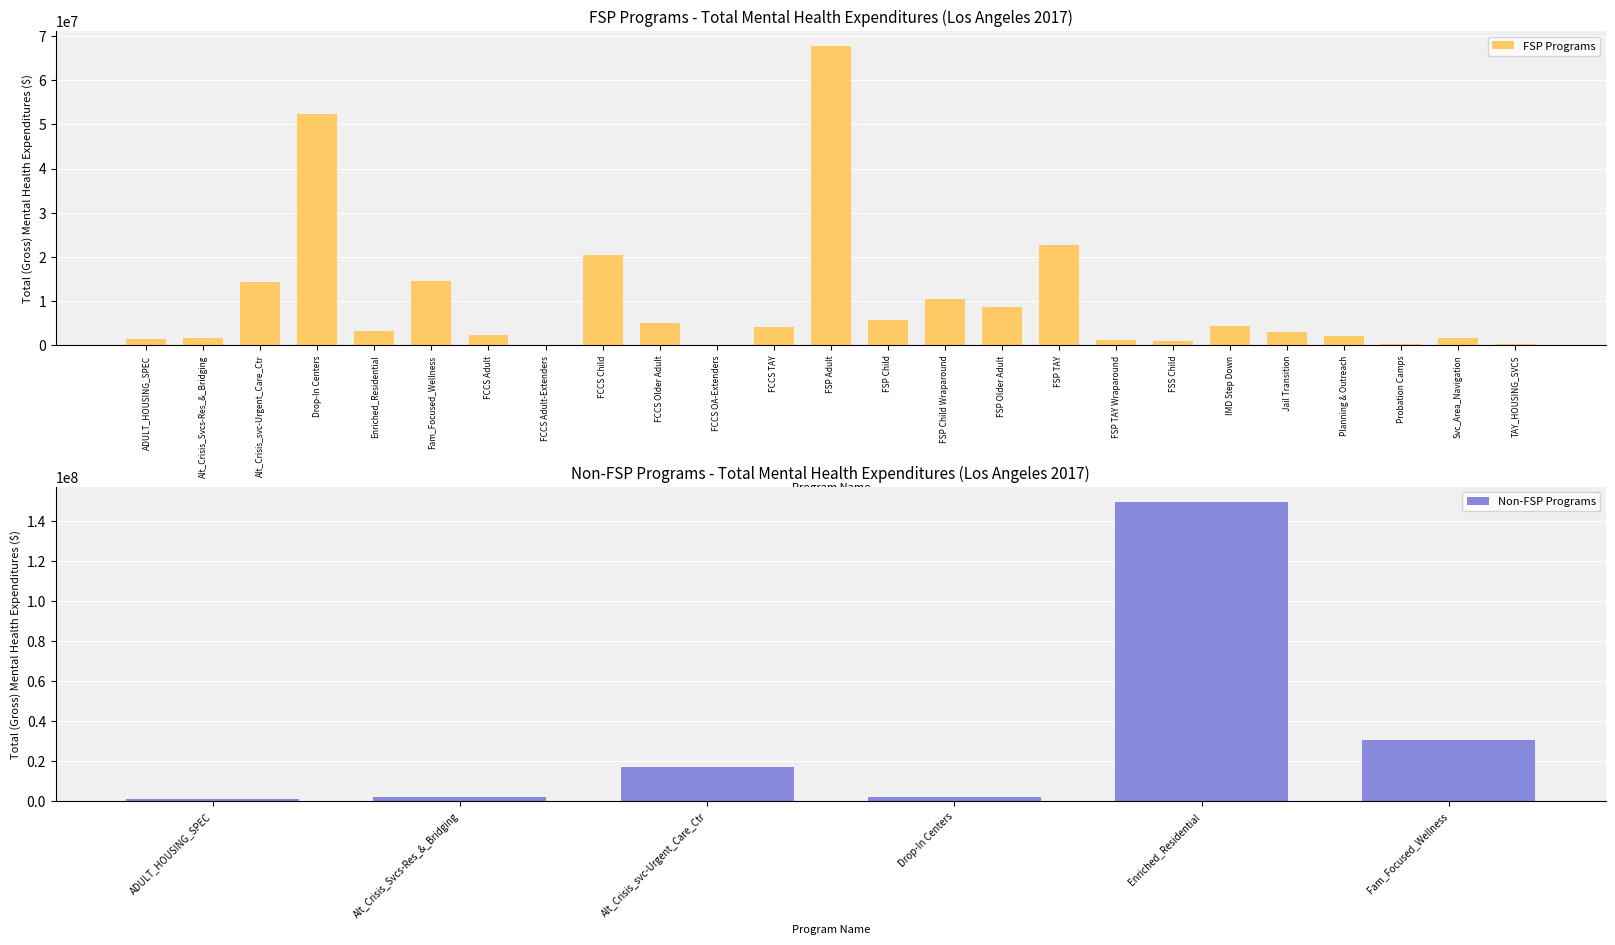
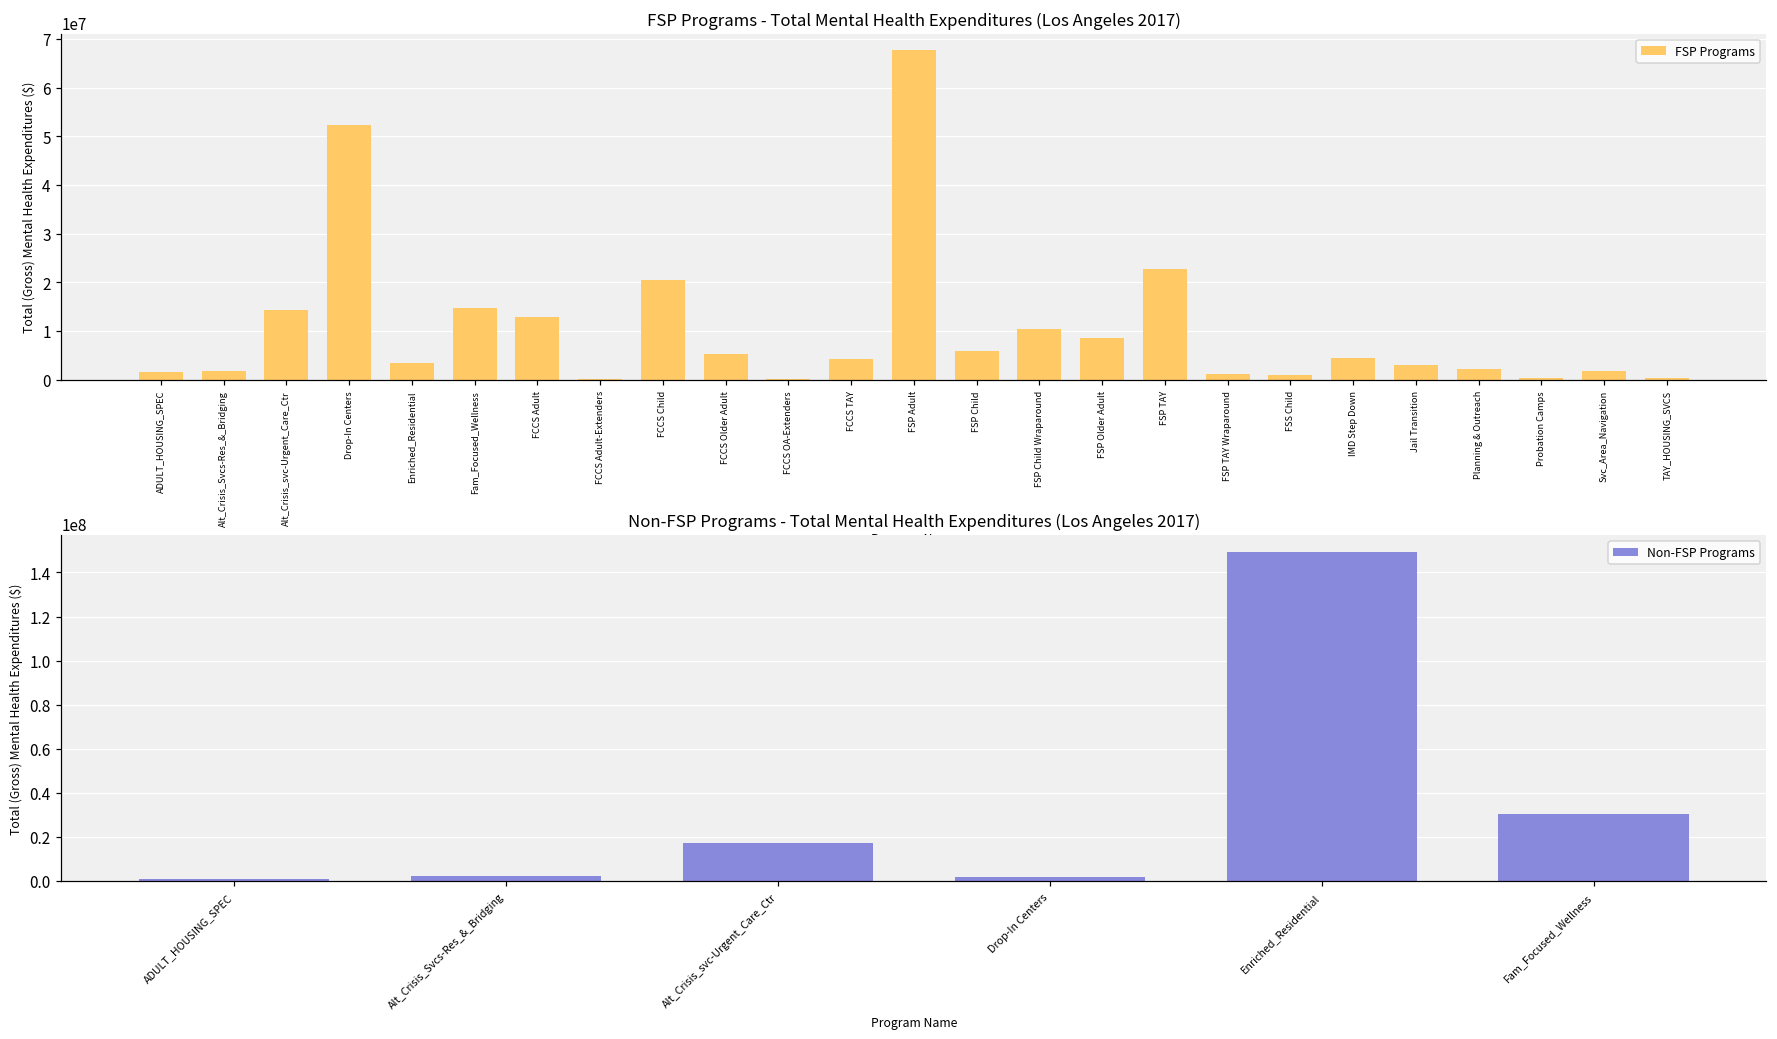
  {
    "FSP Programs - Total Mental Health Expenditures (Los Angeles 2017)": {
      "ADULT_HOUSING_SPEC": 1000000,
      "Alt_Crisis_Svcs-Res_&_Bridging": 2000000,
      "Alt_Crisis_svc-Urgent_Care_Ctr": 14000000,
      "Drop-In Centers": 52000000,
      "Enriched_Residential": 3000000,
      "Fam_Focused_Wellness": 15000000,
-     "FCCS Adult": 2000000,
+     "FCCS Adult": 13000000,
      "FCCS Child": 21000000,
      "FCCS Older Adult": 5000000,
      "FCCS TAY": 4000000,
      "FSP Adult": 68000000,
      "FSP Child": 6000000,
      "FSP Child Wraparound": 10000000,
      "FSP Older Adult": 9000000,
      "FSP TAY": 23000000,
      "FSP TAY Wraparound": 1000000,
      "FSS Child": 1000000,
      "IMD Step Down": 5000000,
      "Jail Transition": 3000000,
      "Planning & Outreach": 2000000,
      "Svc_Area_Navigation": 2000000
    },
    "Non-FSP Programs - Total Mental Health Expenditures (Los Angeles 2017)": {
      "Alt_Crisis_Svcs-Res_&_Bridging": 2000000,
      "Alt_Crisis_svc-Urgent_Care_Ctr": 17000000,
      "Drop-In Centers": 2000000,
      "Enriched_Residential": 149000000,
      "Fam_Focused_Wellness": 30000000
    }
  }
